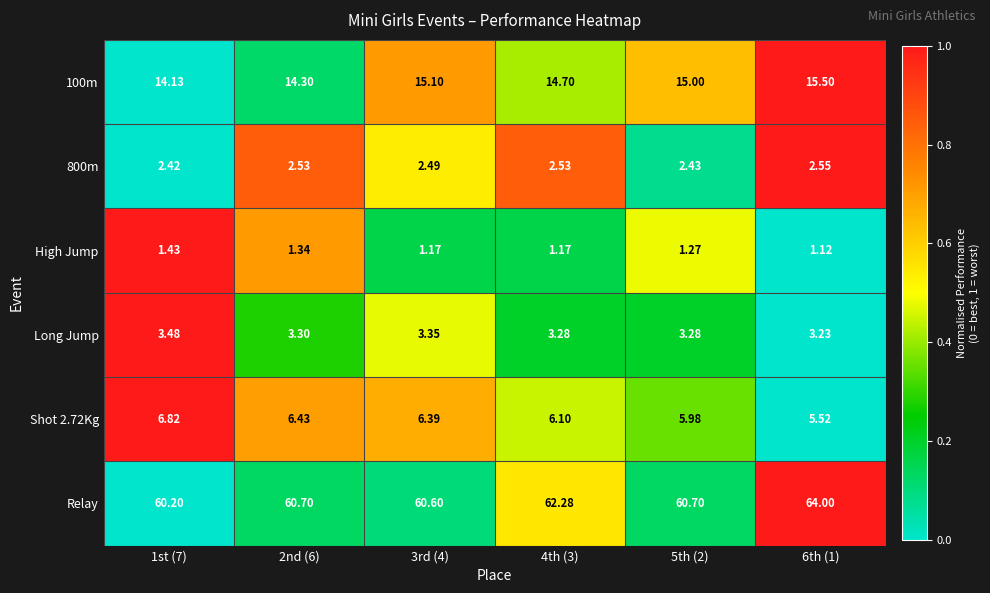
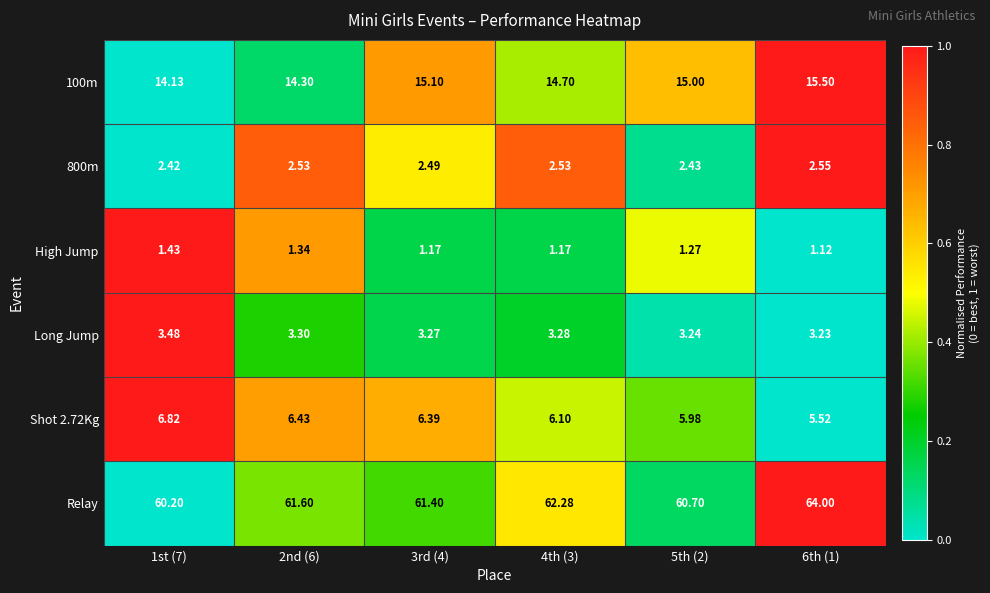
  {
    "100m": {
      "1st (7)": 14.13,
      "2nd (6)": 14.30,
      "3rd (4)": 15.10,
      "4th (3)": 14.70,
      "5th (2)": 15.00,
      "6th (1)": 15.50
    },
    "800m": {
      "1st (7)": 2.42,
      "2nd (6)": 2.53,
      "3rd (4)": 2.49,
      "4th (3)": 2.53,
      "5th (2)": 2.43,
      "6th (1)": 2.55
    },
    "High Jump": {
      "1st (7)": 1.43,
      "2nd (6)": 1.34,
      "3rd (4)": 1.17,
      "4th (3)": 1.17,
      "5th (2)": 1.27,
      "6th (1)": 1.12
    },
    "Long Jump": {
      "1st (7)": 3.48,
      "2nd (6)": 3.30,
-     "3rd (4)": 3.35,
+     "3rd (4)": 3.27,
      "4th (3)": 3.28,
-     "5th (2)": 3.28,
+     "5th (2)": 3.24,
      "6th (1)": 3.23
    },
    "Shot 2.72Kg": {
      "1st (7)": 6.82,
      "2nd (6)": 6.43,
      "3rd (4)": 6.39,
      "4th (3)": 6.10,
      "5th (2)": 5.98,
      "6th (1)": 5.52
    },
    "Relay": {
      "1st (7)": 60.20,
-     "2nd (6)": 60.70,
-     "3rd (4)": 60.60,
+     "2nd (6)": 61.60,
+     "3rd (4)": 61.40,
      "4th (3)": 62.28,
      "5th (2)": 60.70,
      "6th (1)": 64.00
    }
  }
